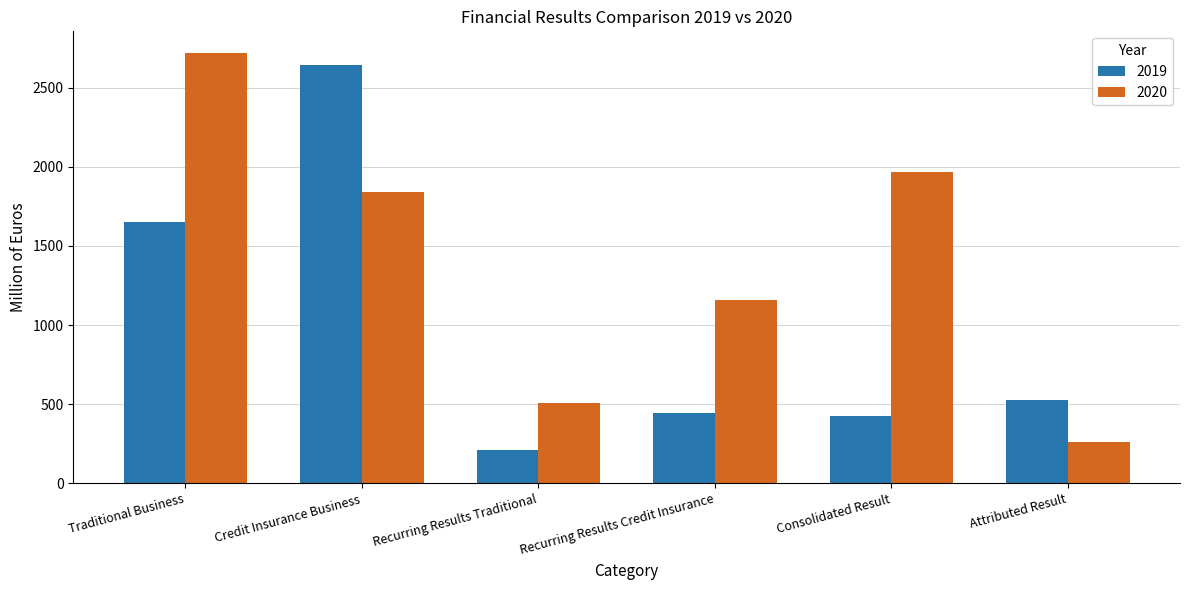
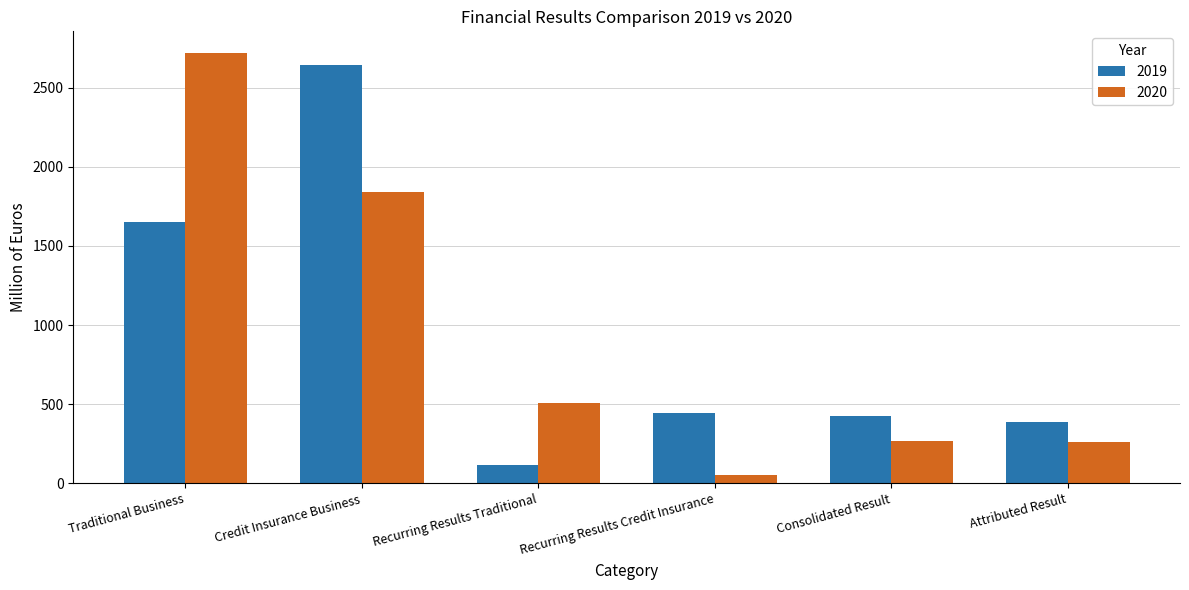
  {
    "2019": {
      "Traditional Business": 1650,
      "Credit Insurance Business": 2650,
-     "Recurring Results Traditional": 210,
+     "Recurring Results Traditional": 110,
      "Recurring Results Credit Insurance": 440,
      "Consolidated Result": 420,
-     "Attributed Result": 530
+     "Attributed Result": 390
    },
    "2020": {
      "Traditional Business": 2720,
      "Credit Insurance Business": 1840,
      "Recurring Results Traditional": 510,
-     "Recurring Results Credit Insurance": 1160,
-     "Consolidated Result": 1960,
+     "Recurring Results Credit Insurance": 50,
+     "Consolidated Result": 270,
      "Attributed Result": 260
    }
  }
